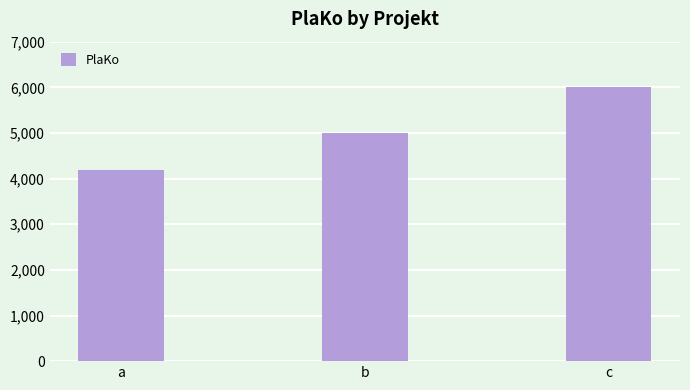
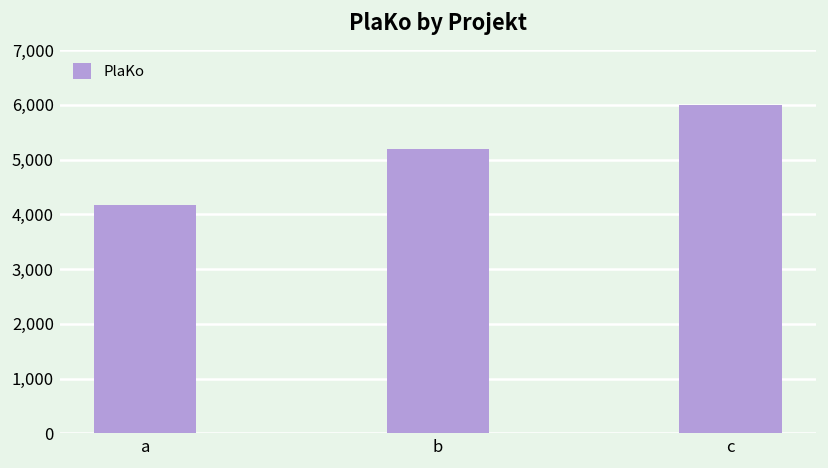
  {
    "a": "4,200",
-   "b": "5,000",
+   "b": "5,200",
    "c": "6,000"
  }
